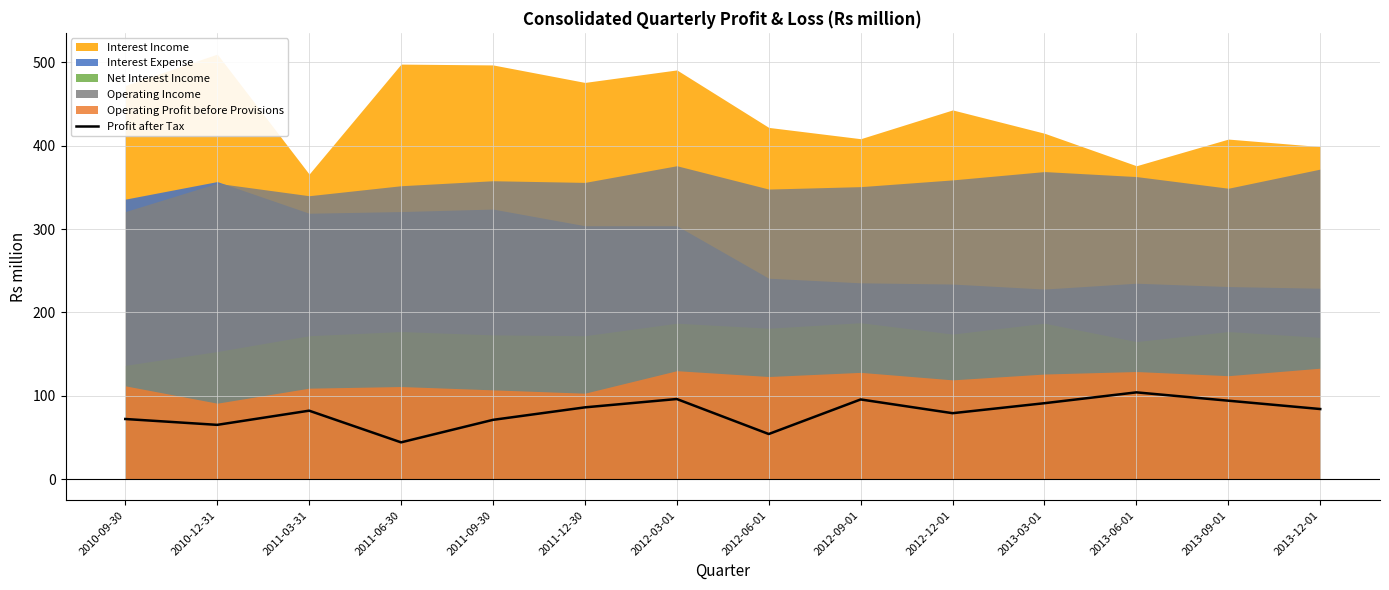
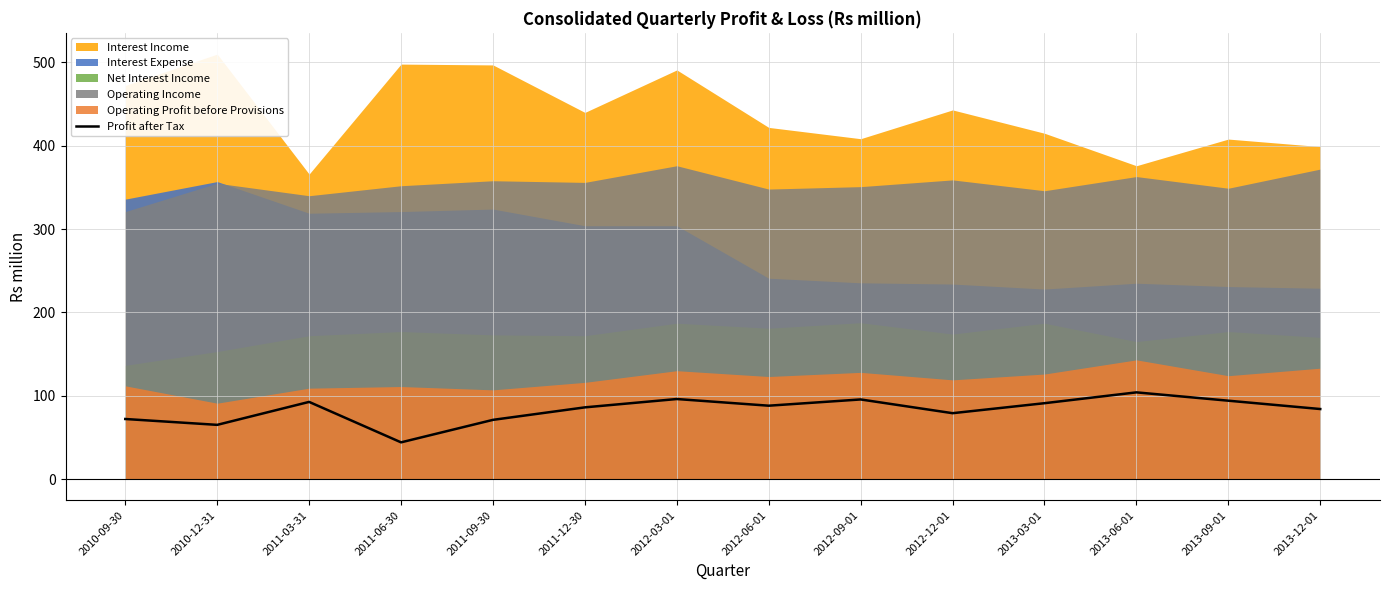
  {
    "Profit after Tax": {
      "2010-09-30": 70,
      "2010-12-31": 70,
-     "2011-03-31": 80,
+     "2011-03-31": 90,
      "2011-06-30": 40,
      "2011-09-30": 70,
      "2011-12-30": 90,
      "2012-03-01": 100,
-     "2012-06-01": 50,
+     "2012-06-01": 90,
      "2012-09-01": 100,
      "2012-12-01": 80,
      "2013-03-01": 90,
      "2013-06-01": 100,
      "2013-09-01": 90,
      "2013-12-01": 80
    },
    "Interest Income": {
      "2011-03-31": 370,
      "2011-06-30": 500,
      "2011-09-30": 500,
-     "2011-12-30": 480,
+     "2011-12-30": 440,
      "2012-03-01": 490,
      "2012-06-01": 420,
      "2012-09-01": 410,
      "2012-12-01": 440,
      "2013-03-01": 420,
      "2013-06-01": 380,
      "2013-09-01": 410,
      "2013-12-01": 400
    },
    "Interest Expense": {
      "2010-09-30": 340,
      "2011-03-31": 320,
      "2011-06-30": 320,
      "2011-09-30": 320,
      "2011-12-30": 300,
      "2012-03-01": 300,
      "2012-06-01": 240,
      "2012-09-01": 240,
      "2012-12-01": 230,
      "2013-03-01": 230,
      "2013-06-01": 240,
      "2013-09-01": 230,
      "2013-12-01": 230
    },
    "Net Interest Income": {
      "2010-09-30": 140,
      "2010-12-31": 150,
      "2011-03-31": 170,
      "2011-06-30": 180,
      "2011-09-30": 170,
      "2011-12-30": 170,
      "2012-03-01": 190,
      "2012-06-01": 180,
      "2012-09-01": 190,
      "2012-12-01": 170,
      "2013-03-01": 190,
      "2013-06-01": 170,
      "2013-09-01": 180,
      "2013-12-01": 170
    },
    "Operating Income": {
      "2010-09-30": 320,
      "2011-03-31": 340,
      "2011-06-30": 350,
      "2011-09-30": 360,
      "2011-12-30": 360,
      "2012-03-01": 380,
      "2012-06-01": 350,
      "2012-09-01": 350,
      "2012-12-01": 360,
-     "2013-03-01": 370,
+     "2013-03-01": 350,
      "2013-06-01": 360,
      "2013-09-01": 350,
      "2013-12-01": 370
    },
    "Operating Profit before Provisions": {
      "2010-09-30": 110,
      "2010-12-31": 90,
      "2011-03-31": 110,
      "2011-06-30": 110,
      "2011-09-30": 110,
-     "2011-12-30": 100,
+     "2011-12-30": 120,
      "2012-03-01": 130,
      "2012-06-01": 120,
      "2012-09-01": 130,
      "2012-12-01": 120,
      "2013-03-01": 130,
-     "2013-06-01": 130,
+     "2013-06-01": 140,
      "2013-09-01": 120,
      "2013-12-01": 130
    }
  }
